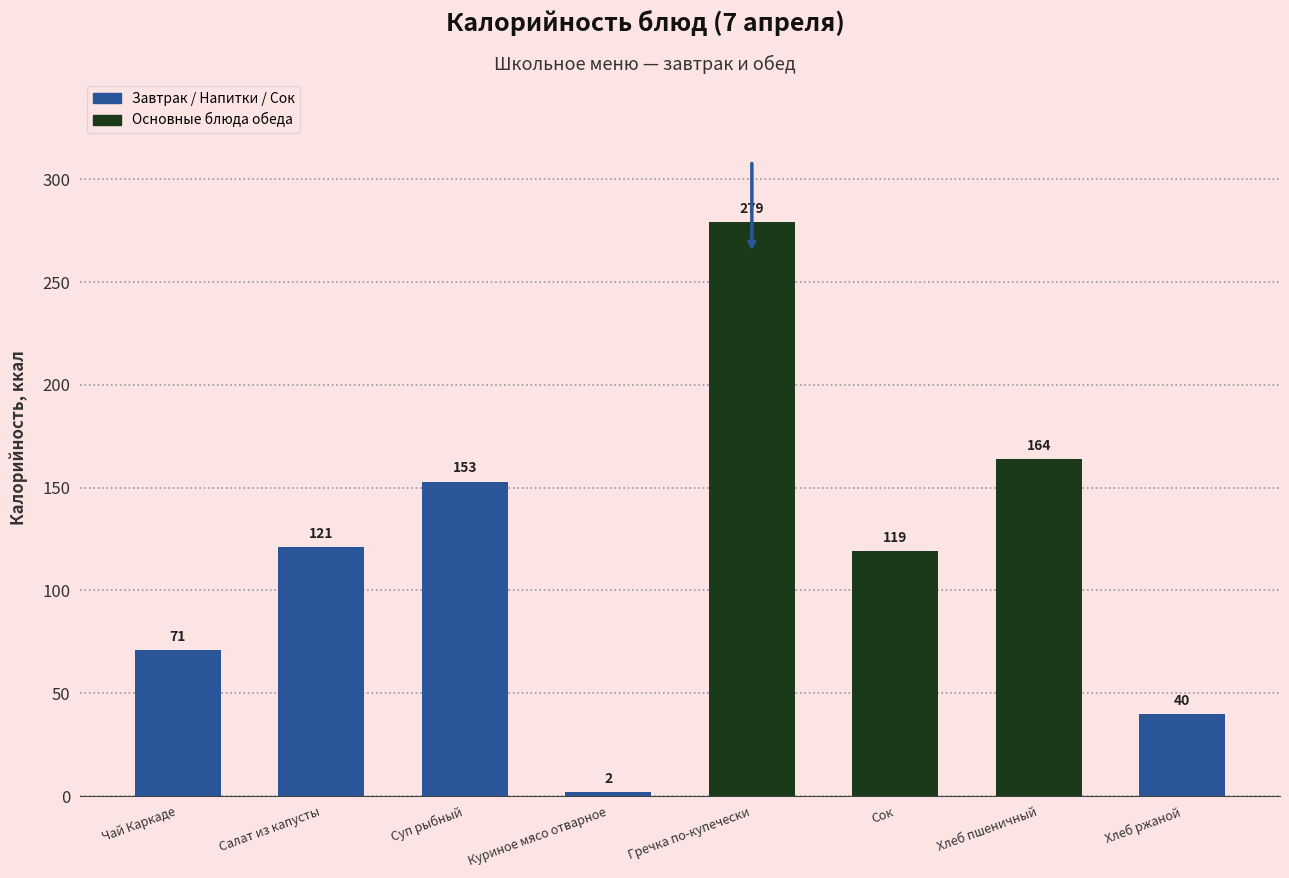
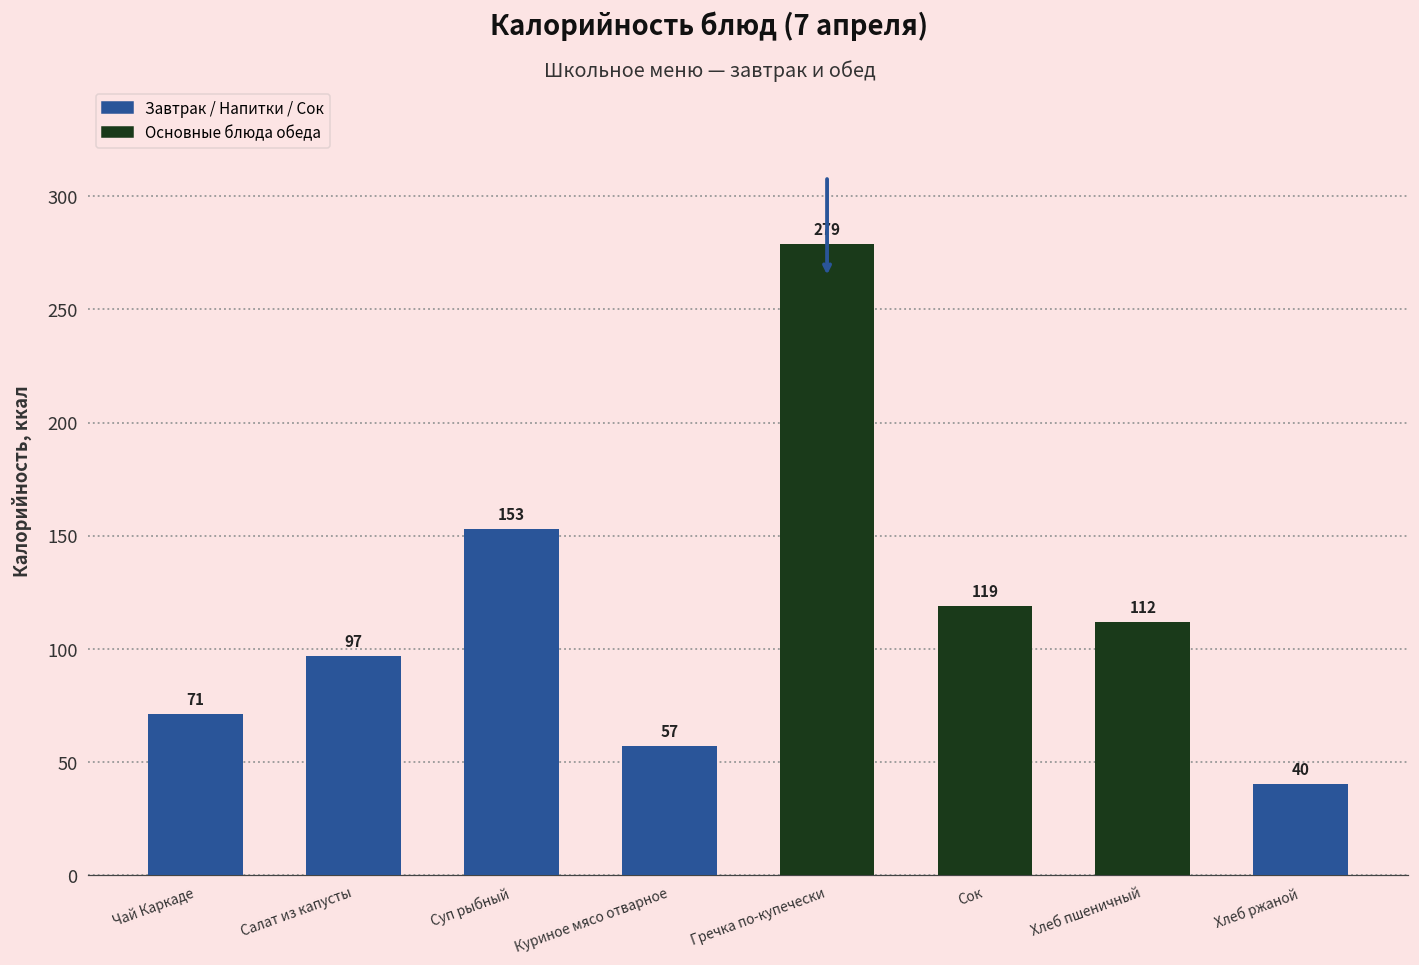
  {
    "Чай Каркаде": 71,
-   "Салат из капусты": 121,
+   "Салат из капусты": 97,
    "Суп рыбный": 153,
-   "Куриное мясо отварное": 2,
+   "Куриное мясо отварное": 57,
    "Гречка по-купечески": 279,
    "Сок": 119,
-   "Хлеб пшеничный": 164,
+   "Хлеб пшеничный": 112,
    "Хлеб ржаной": 40
  }
